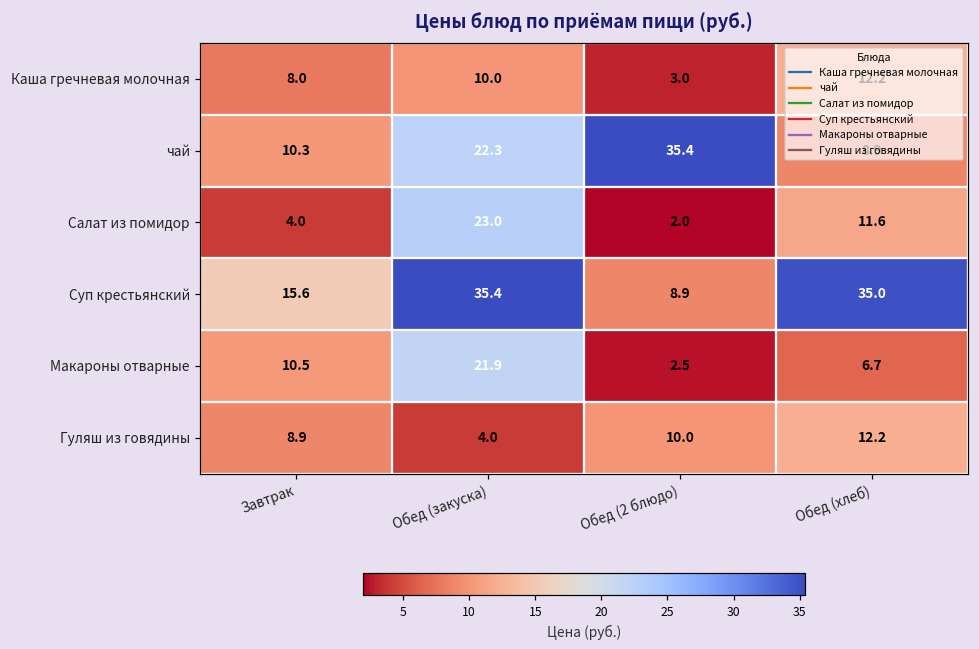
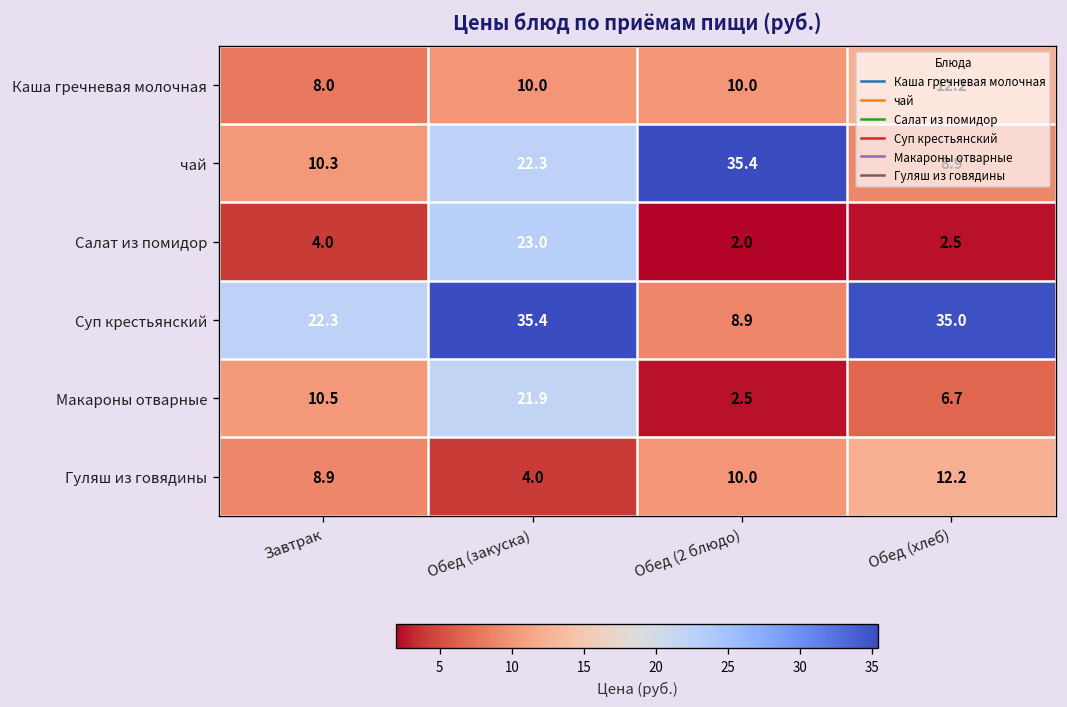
  {
    "Каша гречневая молочная": {
      "Завтрак": 8.0,
      "Обед (закуска)": 10.0,
-     "Обед (2 блюдо)": 3.0
+     "Обед (2 блюдо)": 10.0
    },
    "чай": {
      "Завтрак": 10.3,
      "Обед (закуска)": 22.3,
      "Обед (2 блюдо)": 35.4
    },
    "Салат из помидор": {
      "Завтрак": 4.0,
      "Обед (закуска)": 23.0,
      "Обед (2 блюдо)": 2.0,
-     "Обед (хлеб)": 11.6
+     "Обед (хлеб)": 2.5
    },
    "Суп крестьянский": {
-     "Завтрак": 15.6,
+     "Завтрак": 22.3,
      "Обед (закуска)": 35.4,
      "Обед (2 блюдо)": 8.9,
      "Обед (хлеб)": 35.0
    },
    "Макароны отварные": {
      "Завтрак": 10.5,
      "Обед (закуска)": 21.9,
      "Обед (2 блюдо)": 2.5,
      "Обед (хлеб)": 6.7
    },
    "Гуляш из говядины": {
      "Завтрак": 8.9,
      "Обед (закуска)": 4.0,
      "Обед (2 блюдо)": 10.0,
      "Обед (хлеб)": 12.2
    }
  }
